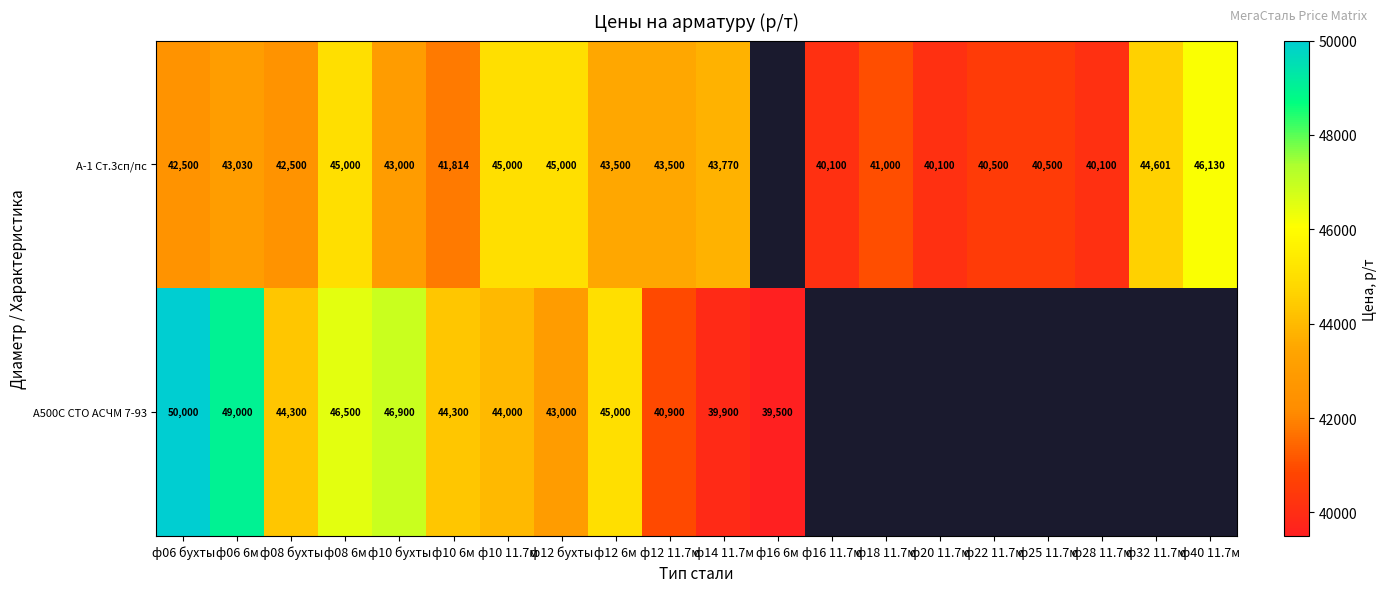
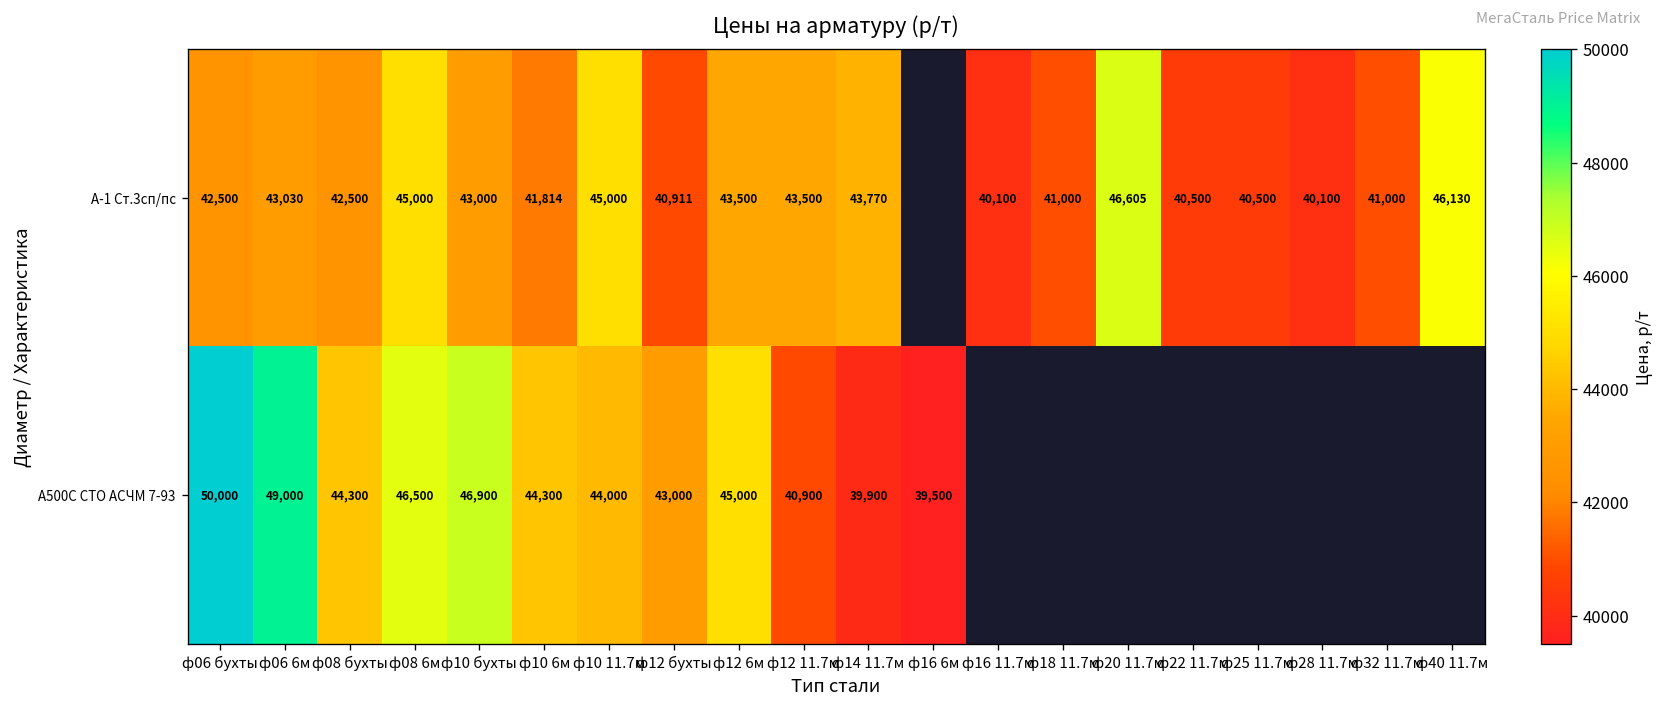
  {
    "А-1 Ст.3сп/пс": {
      "ф06 бухты": "42,500",
      "ф06 6м": "43,030",
      "ф08 бухты": "42,500",
      "ф08 6м": "45,000",
      "ф10 бухты": "43,000",
      "ф10 6м": "41,814",
      "ф10 11.7м": "45,000",
-     "ф12 бухты": "45,000",
+     "ф12 бухты": "40,911",
      "ф12 6м": "43,500",
      "ф12 11.7м": "43,500",
      "ф14 11.7м": "43,770",
      "ф16 11.7м": "40,100",
      "ф18 11.7м": "41,000",
-     "ф20 11.7м": "40,100",
+     "ф20 11.7м": "46,605",
      "ф22 11.7м": "40,500",
      "ф25 11.7м": "40,500",
      "ф28 11.7м": "40,100",
-     "ф32 11.7м": "44,601",
+     "ф32 11.7м": "41,000",
      "ф40 11.7м": "46,130"
    },
    "А500С СТО АСЧМ 7-93": {
      "ф06 бухты": "50,000",
      "ф06 6м": "49,000",
      "ф08 бухты": "44,300",
      "ф08 6м": "46,500",
      "ф10 бухты": "46,900",
      "ф10 6м": "44,300",
      "ф10 11.7м": "44,000",
      "ф12 бухты": "43,000",
      "ф12 6м": "45,000",
      "ф12 11.7м": "40,900",
      "ф14 11.7м": "39,900",
      "ф16 6м": "39,500"
    }
  }
